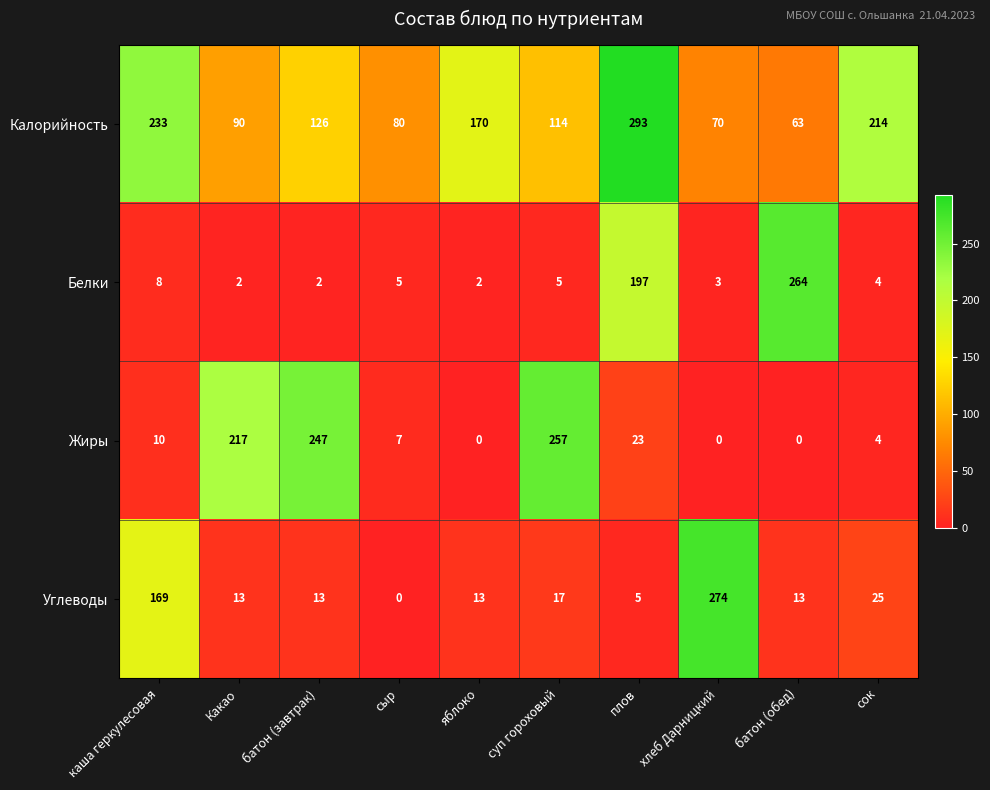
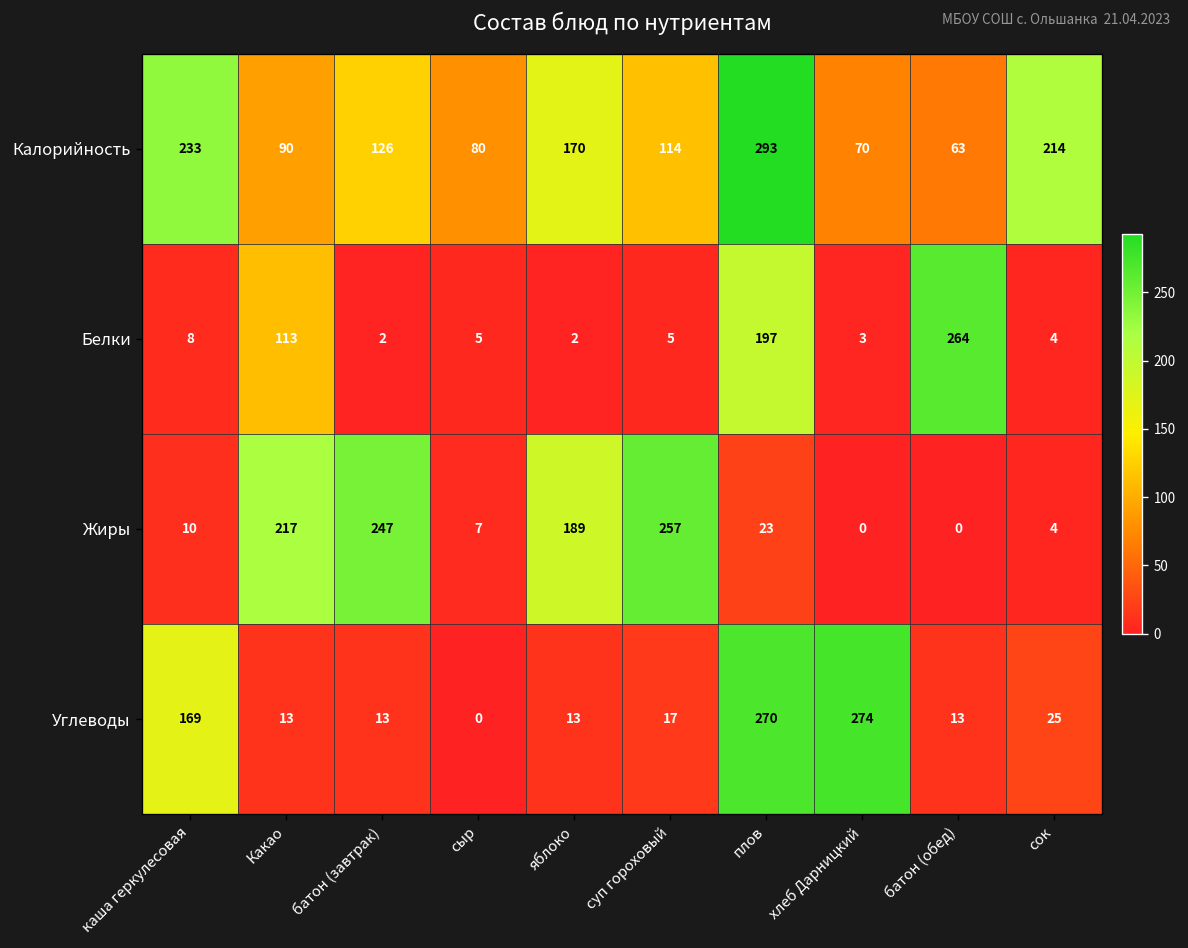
  {
    "Калорийность": {
      "каша геркулесовая": 233,
      "Какао": 90,
      "батон (завтрак)": 126,
      "сыр": 80,
      "яблоко": 170,
      "суп гороховый": 114,
      "плов": 293,
      "хлеб Дарницкий": 70,
      "батон (обед)": 63,
      "сок": 214
    },
    "Белки": {
      "каша геркулесовая": 8,
-     "Какао": 2,
+     "Какао": 113,
      "батон (завтрак)": 2,
      "сыр": 5,
      "яблоко": 2,
      "суп гороховый": 5,
      "плов": 197,
      "хлеб Дарницкий": 3,
      "батон (обед)": 264,
      "сок": 4
    },
    "Жиры": {
      "каша геркулесовая": 10,
      "Какао": 217,
      "батон (завтрак)": 247,
      "сыр": 7,
-     "яблоко": 0,
+     "яблоко": 189,
      "суп гороховый": 257,
      "плов": 23,
      "хлеб Дарницкий": 0,
      "батон (обед)": 0,
      "сок": 4
    },
    "Углеводы": {
      "каша геркулесовая": 169,
      "Какао": 13,
      "батон (завтрак)": 13,
      "сыр": 0,
      "яблоко": 13,
      "суп гороховый": 17,
-     "плов": 5,
+     "плов": 270,
      "хлеб Дарницкий": 274,
      "батон (обед)": 13,
      "сок": 25
    }
  }
